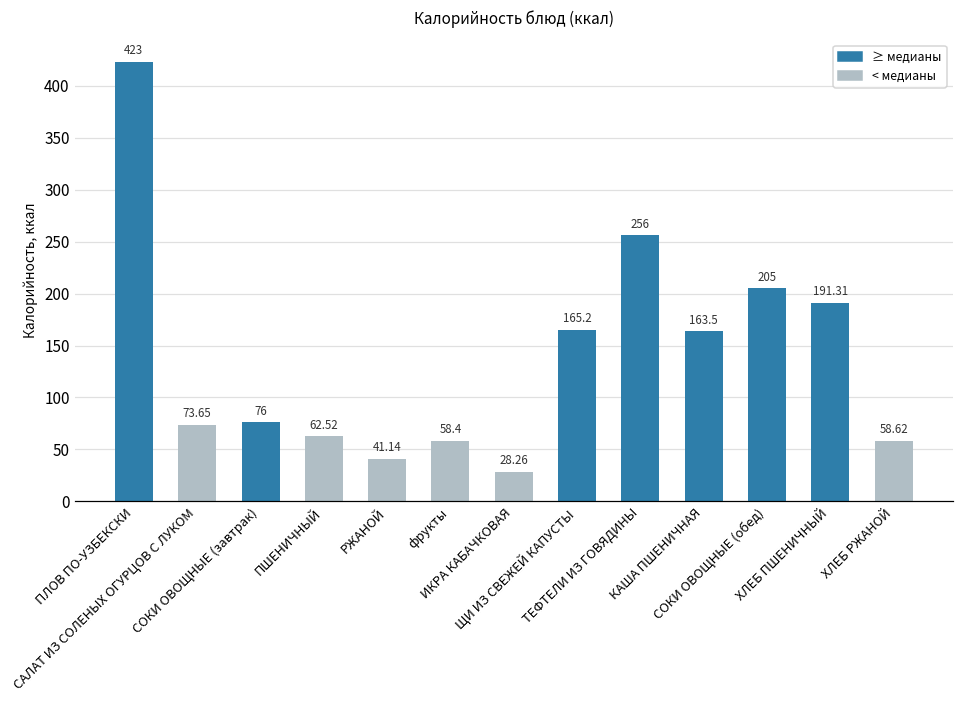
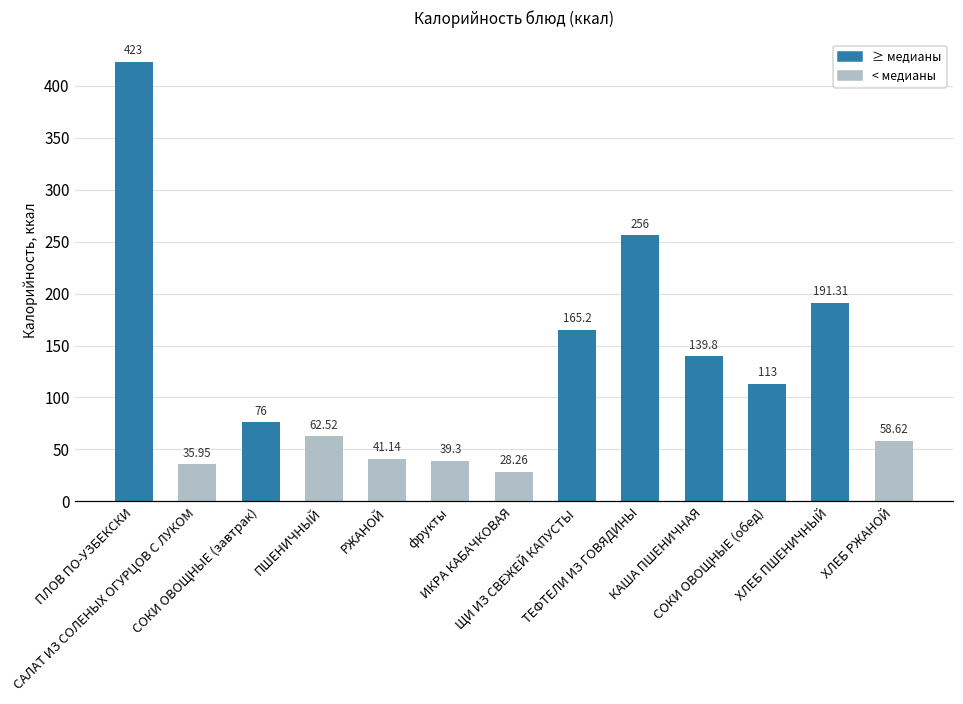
  {
    "ПЛОВ ПО-УЗБЕКСКИ": 423,
-   "САЛАТ ИЗ СОЛЕНЫХ ОГУРЦОВ С ЛУКОМ": 73.65,
+   "САЛАТ ИЗ СОЛЕНЫХ ОГУРЦОВ С ЛУКОМ": 35.95,
    "СОКИ ОВОЩНЫЕ (завтрак)": 76,
    "ПШЕНИЧНЫЙ": 62.52,
    "РЖАНОЙ": 41.14,
-   "фрукты": 58.4,
+   "фрукты": 39.3,
    "ИКРА КАБАЧКОВАЯ": 28.26,
    "ЩИ ИЗ СВЕЖЕЙ КАПУСТЫ": 165.2,
    "ТЕФТЕЛИ ИЗ ГОВЯДИНЫ": 256,
-   "КАША ПШЕНИЧНАЯ": 163.5,
-   "СОКИ ОВОЩНЫЕ (обед)": 205,
+   "КАША ПШЕНИЧНАЯ": 139.8,
+   "СОКИ ОВОЩНЫЕ (обед)": 113,
    "ХЛЕБ ПШЕНИЧНЫЙ": 191.31,
    "ХЛЕБ РЖАНОЙ": 58.62
  }
